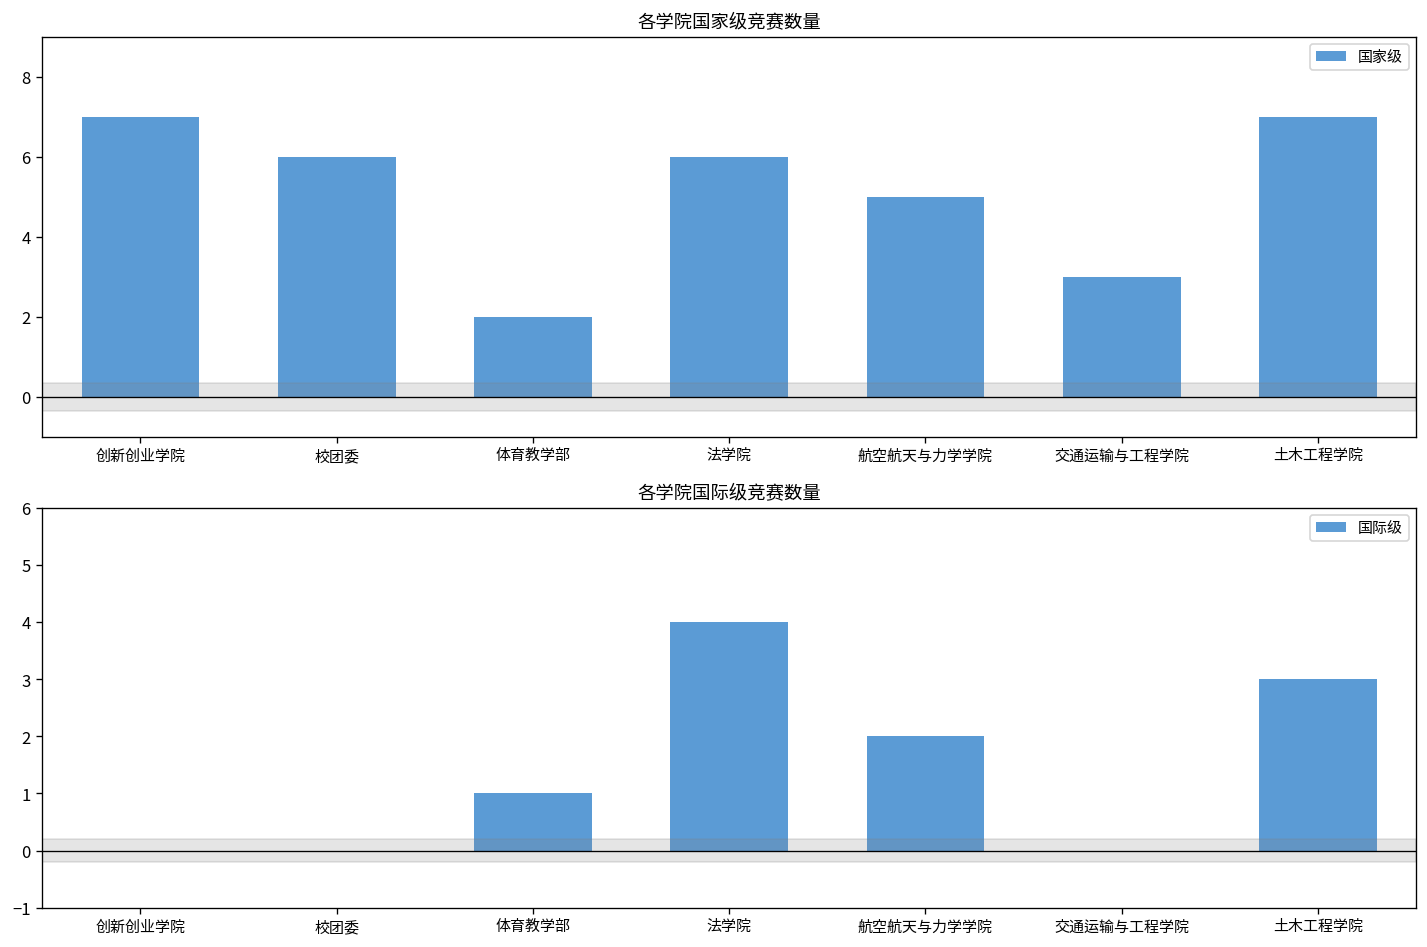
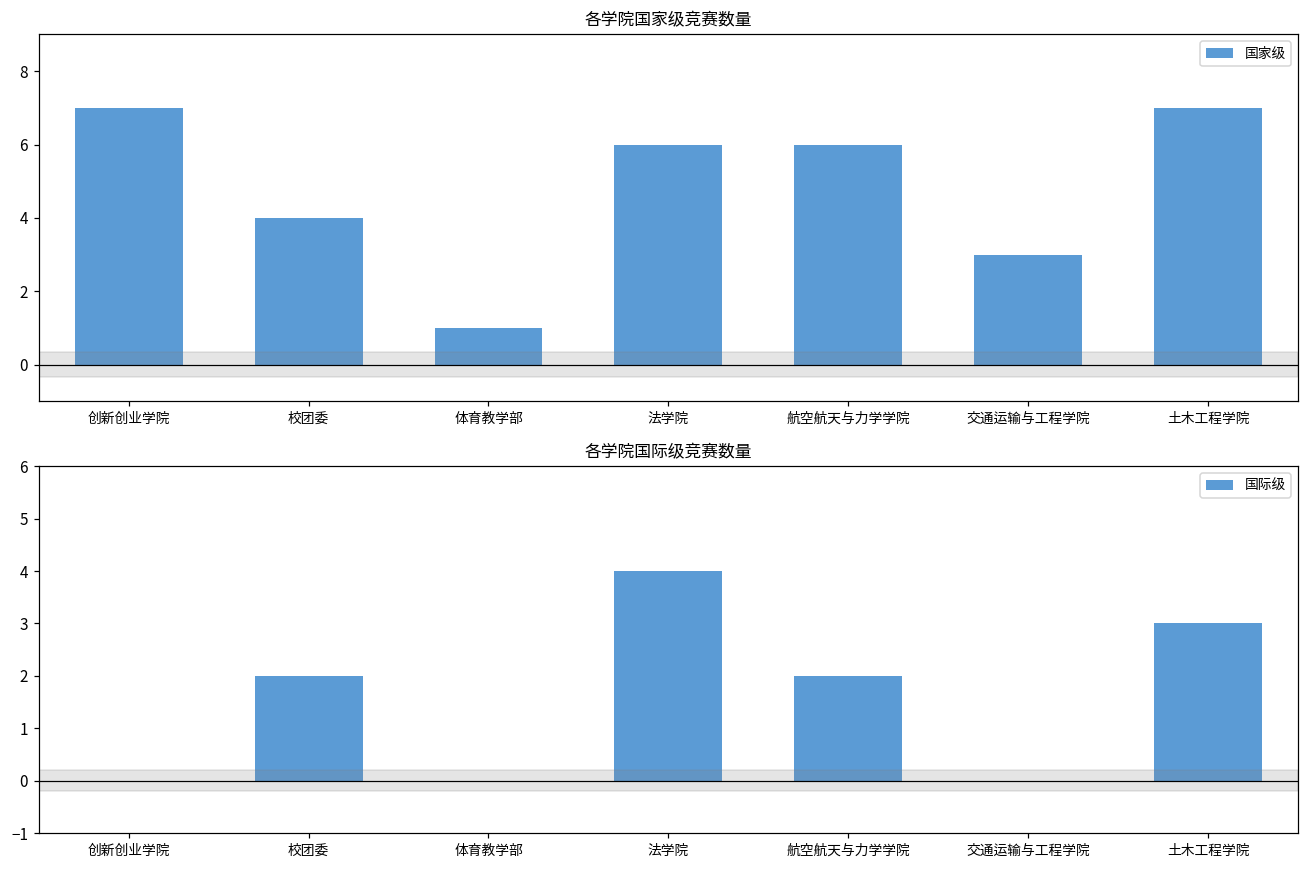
  {
    "各学院国家级竞赛数量": {
      "创新创业学院": 7,
-     "校团委": 6,
-     "体育教学部": 2,
+     "校团委": 4,
+     "体育教学部": 1,
      "法学院": 6,
-     "航空航天与力学学院": 5,
+     "航空航天与力学学院": 6,
      "交通运输与工程学院": 3,
      "土木工程学院": 7
    },
    "各学院国际级竞赛数量": {
      "创新创业学院": 0,
-     "校团委": 0,
-     "体育教学部": 1,
+     "校团委": 2,
+     "体育教学部": 0,
      "法学院": 4,
      "航空航天与力学学院": 2,
      "交通运输与工程学院": 0,
      "土木工程学院": 3
    }
  }
